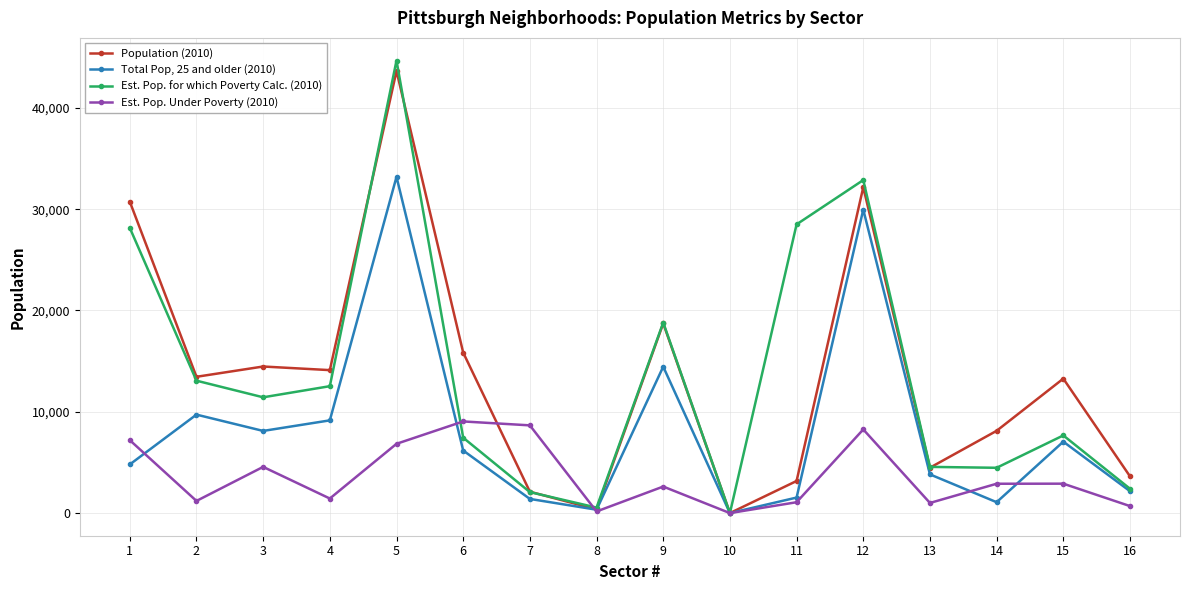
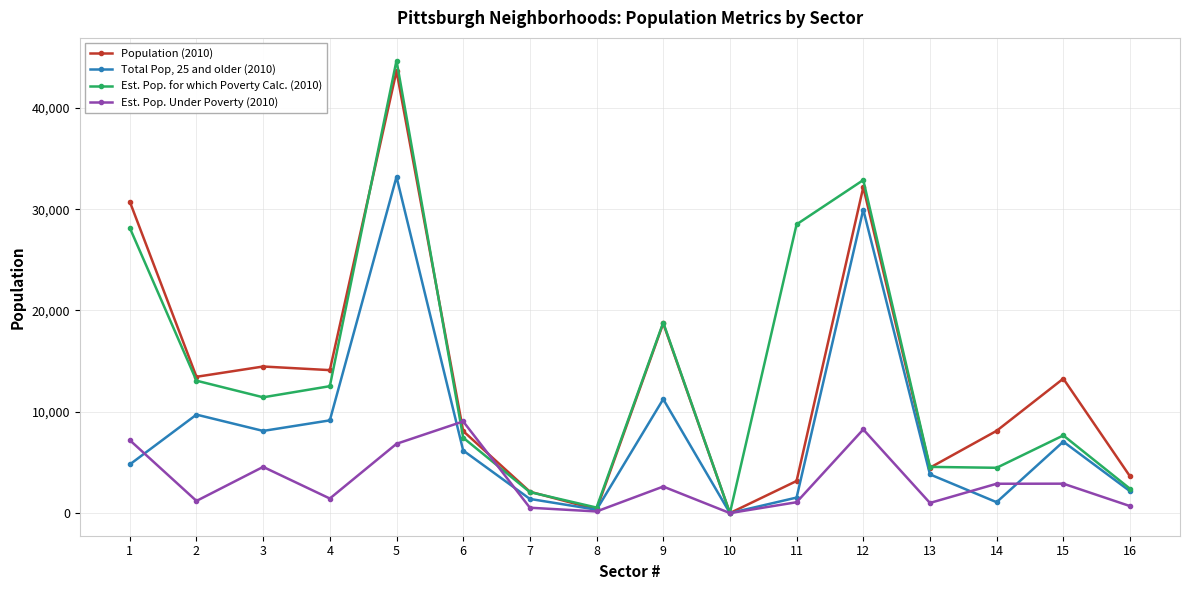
  {
    "Population (2010)": {
      "1": "30,700",
      "2": "13,500",
      "3": "14,500",
      "4": "14,100",
      "5": "43,600",
-     "6": "15,800",
+     "6": "8,100",
      "11": "3,200",
      "12": "32,200",
      "14": "8,100",
      "15": "13,300",
      "16": "3,600"
    },
    "Total Pop, 25 and older (2010)": {
      "1": "4,800",
      "2": "9,700",
      "3": "8,100",
      "4": "9,200",
      "5": "33,200",
      "6": "6,200",
      "7": "1,400",
-     "9": "14,500",
+     "9": "11,200",
      "11": "1,500",
      "12": "30,000",
      "13": "3,800",
      "14": "1,100",
      "15": "7,100"
    },
    "Est. Pop. for which Poverty Calc. (2010)": {
      "1": "28,200",
      "2": "13,100",
      "3": "11,400",
      "4": "12,500",
      "5": "44,700",
      "6": "7,400",
      "11": "28,500",
      "12": "32,900",
      "14": "4,500",
      "15": "7,700"
    },
    "Est. Pop. Under Poverty (2010)": {
      "1": "7,200",
      "2": "1,200",
      "3": "4,600",
      "4": "1,400",
      "5": "6,800",
      "6": "9,000",
-     "7": "8,700",
+     "7": "500",
      "9": "2,600",
      "11": "1,100",
      "12": "8,300",
      "13": "1,000",
      "14": "2,900",
      "15": "2,900",
      "16": "700"
    }
  }
